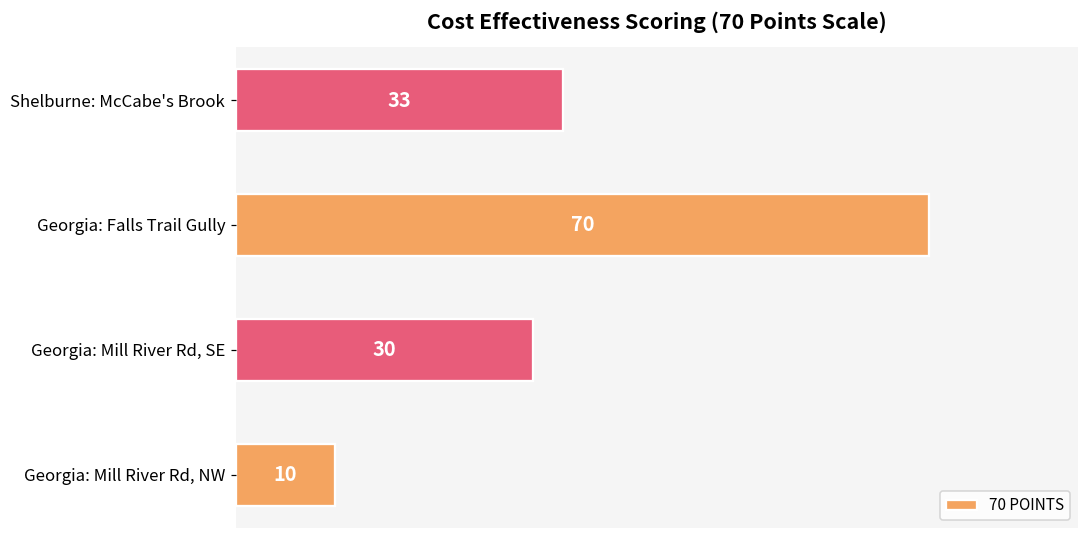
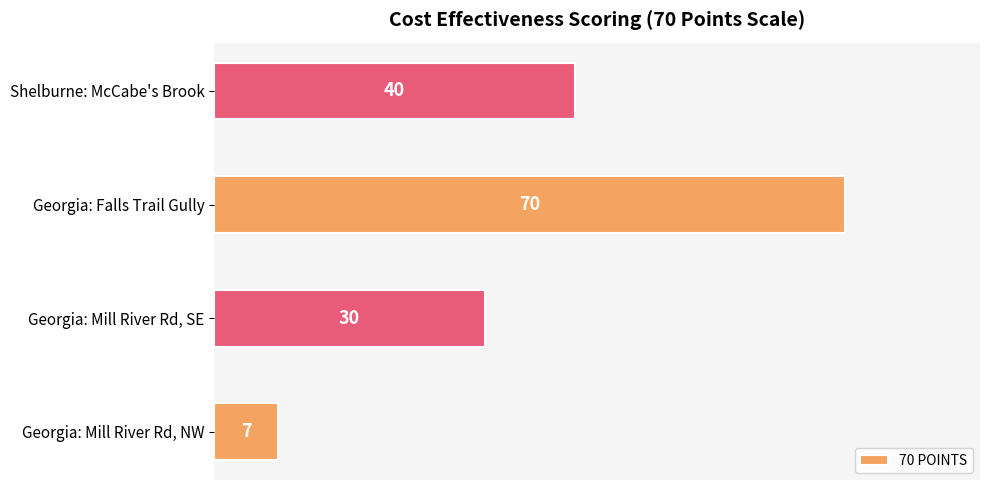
  {
-   "Shelburne: McCabe's Brook": 33,
+   "Shelburne: McCabe's Brook": 40,
    "Georgia: Falls Trail Gully": 70,
    "Georgia: Mill River Rd, SE": 30,
-   "Georgia: Mill River Rd, NW": 10
+   "Georgia: Mill River Rd, NW": 7
  }
